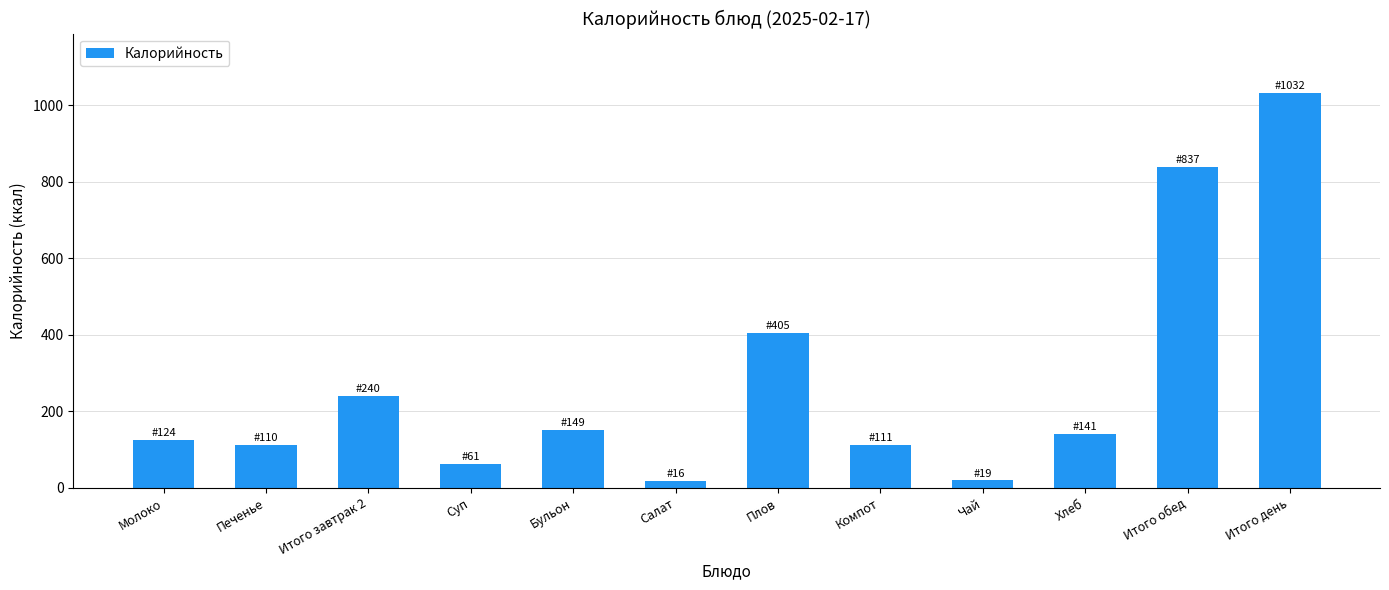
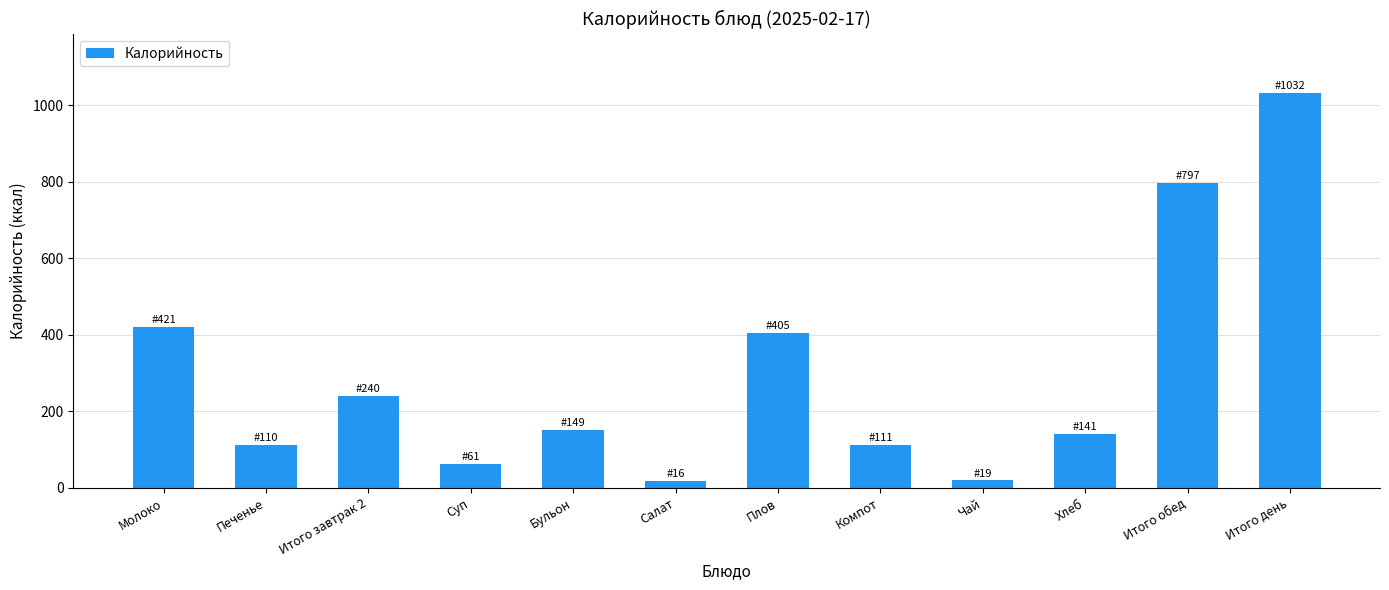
  {
-   "Молоко": 124,
+   "Молоко": 421,
    "Итого завтрак 2": 240,
    "Суп": 61,
    "Плов": 405,
    "Компот": 111,
    "Чай": 19,
    "Хлеб": 141,
-   "Итого обед": 837,
+   "Итого обед": 797,
    "Итого день": 1032
  }
